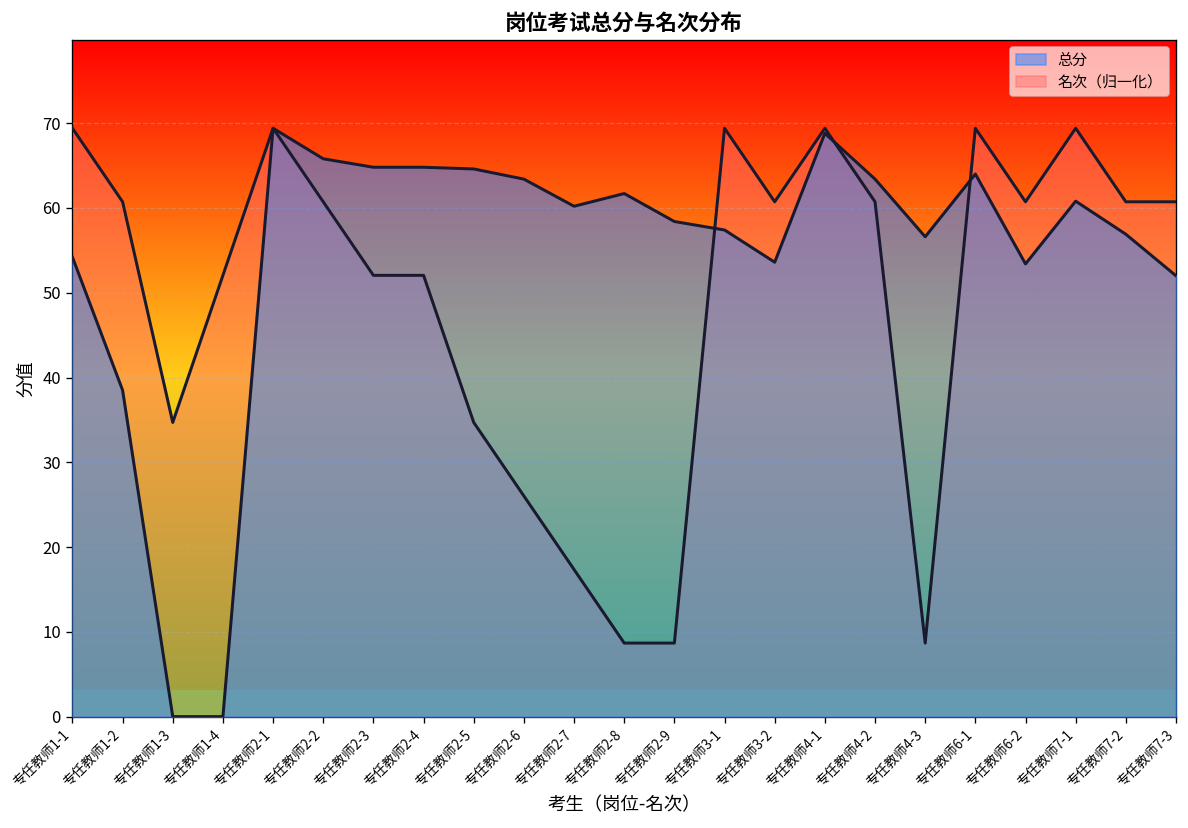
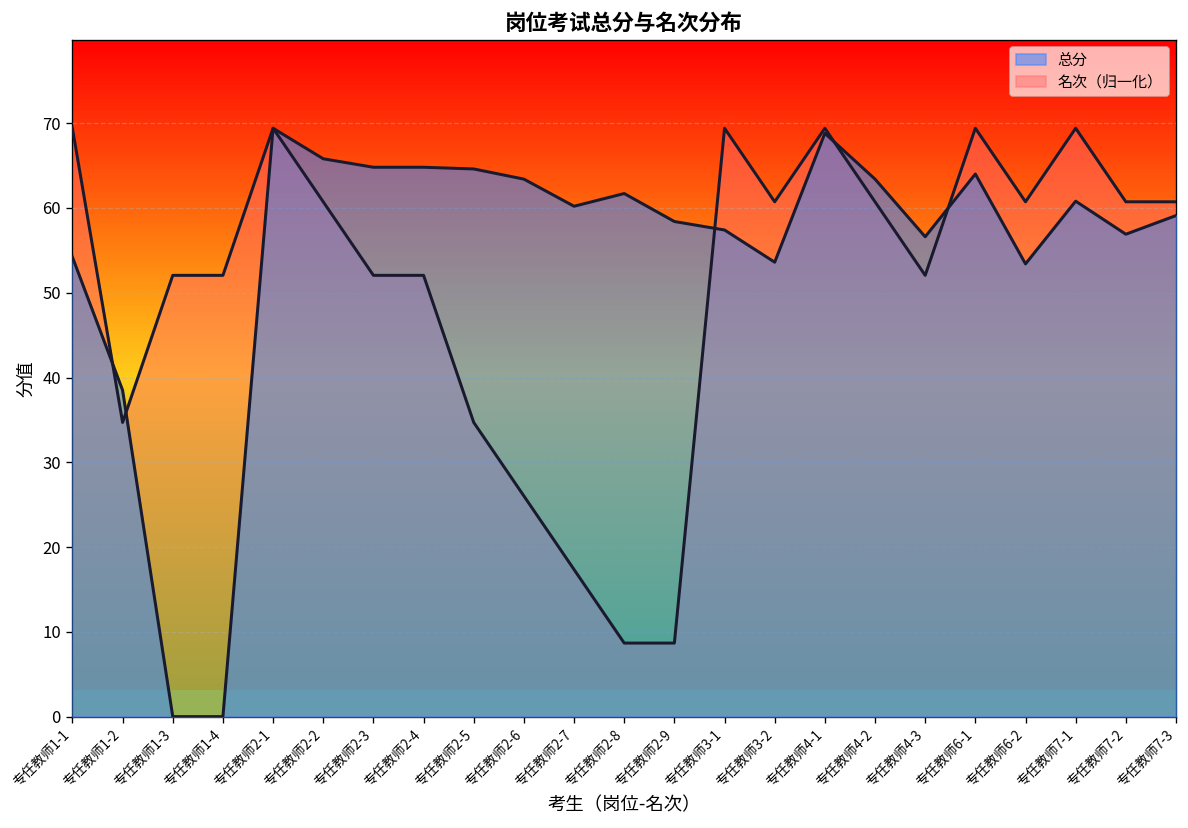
  {
    "总分": {
      "专任教师1-1": 54,
      "专任教师1-2": 39,
      "专任教师1-3": 0,
      "专任教师1-4": 0,
      "专任教师2-2": 66,
      "专任教师2-3": 65,
      "专任教师2-4": 65,
      "专任教师2-5": 65,
      "专任教师2-6": 63,
      "专任教师2-7": 60,
      "专任教师2-8": 62,
      "专任教师2-9": 58,
      "专任教师3-1": 57,
      "专任教师3-2": 54,
      "专任教师4-1": 69,
      "专任教师4-2": 63,
      "专任教师4-3": 57,
      "专任教师6-1": 64,
      "专任教师6-2": 53,
      "专任教师7-1": 61,
      "专任教师7-2": 57,
-     "专任教师7-3": 52
+     "专任教师7-3": 59
    },
    "名次（归一化）": {
      "专任教师1-1": 69,
-     "专任教师1-2": 61,
-     "专任教师1-3": 35,
+     "专任教师1-2": 35,
+     "专任教师1-3": 52,
      "专任教师1-4": 52,
      "专任教师2-2": 61,
      "专任教师2-3": 52,
      "专任教师2-4": 52,
      "专任教师2-5": 35,
      "专任教师2-6": 26,
      "专任教师2-7": 17,
      "专任教师2-8": 9,
      "专任教师2-9": 9,
      "专任教师3-1": 69,
      "专任教师3-2": 61,
      "专任教师4-1": 69,
      "专任教师4-2": 61,
-     "专任教师4-3": 9,
+     "专任教师4-3": 52,
      "专任教师6-1": 69,
      "专任教师6-2": 61,
      "专任教师7-1": 69,
      "专任教师7-2": 61,
      "专任教师7-3": 61
    }
  }
